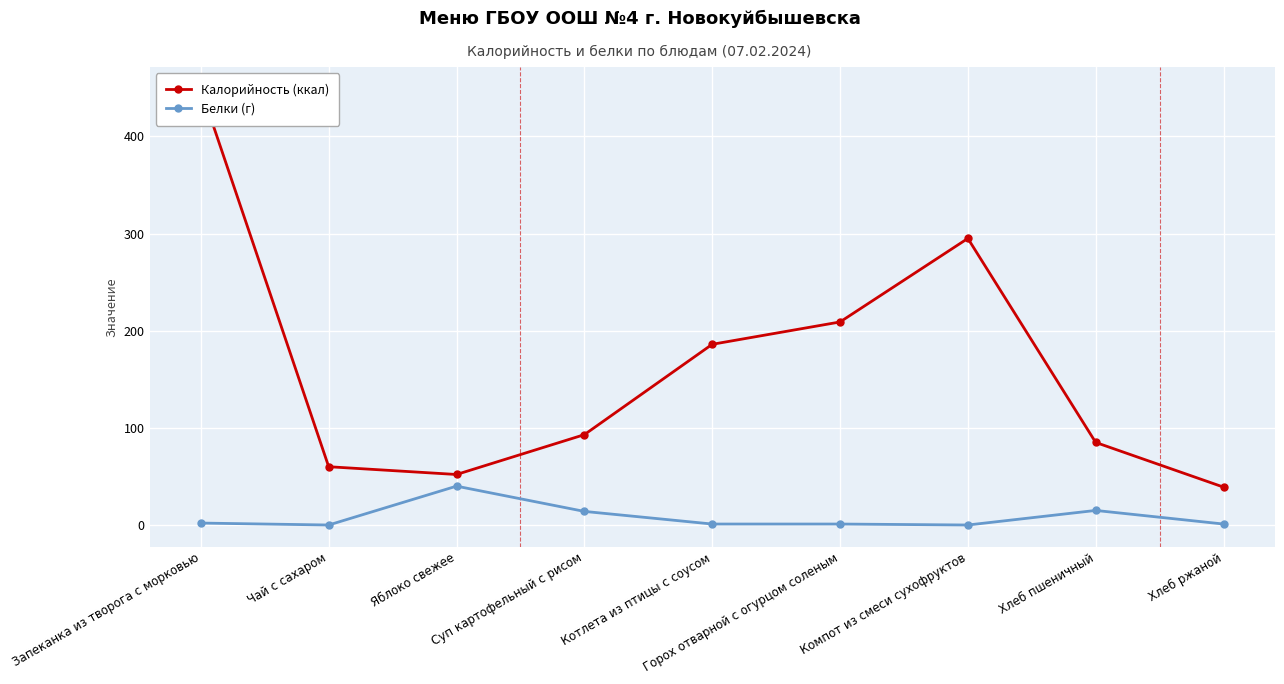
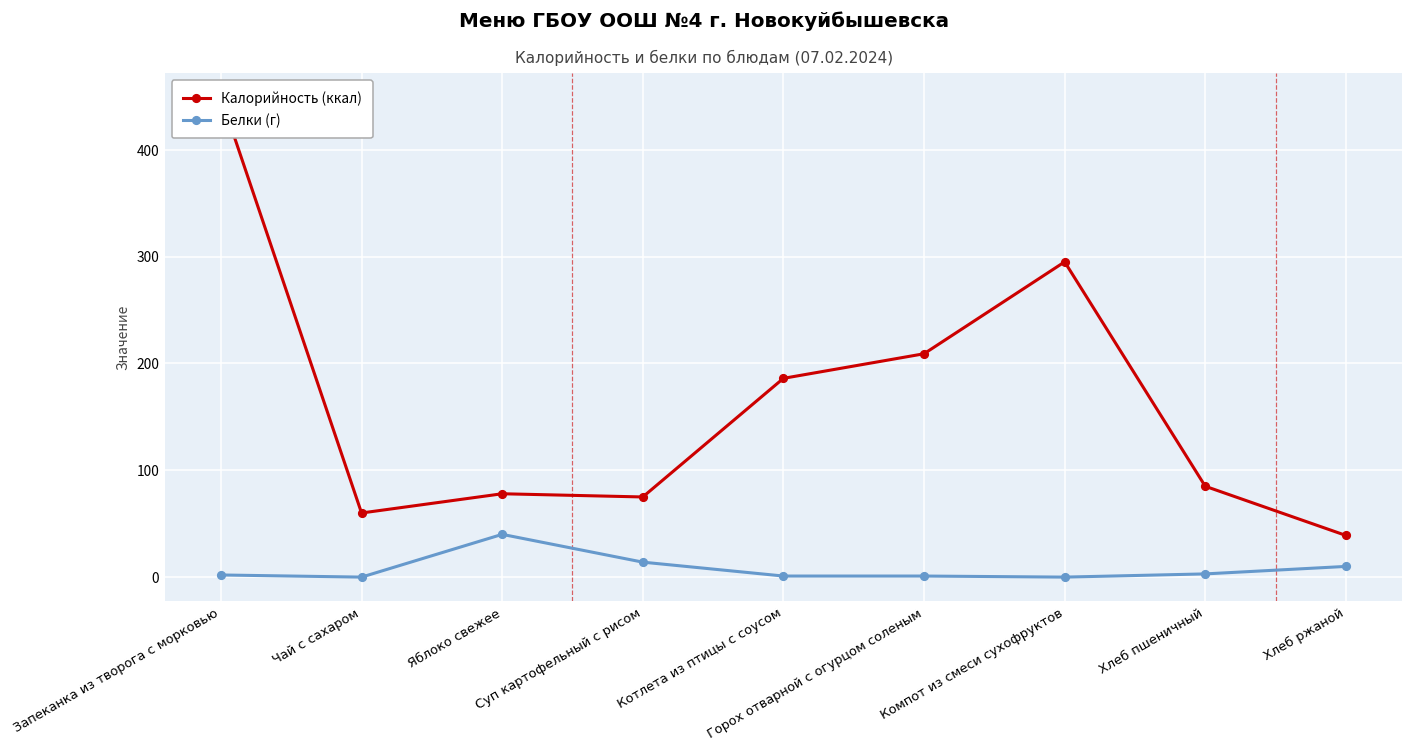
  {
    "Калорийность (ккал)": {
      "Чай с сахаром": 60,
-     "Яблоко свежее": 50,
-     "Суп картофельный с рисом": 90,
+     "Яблоко свежее": 80,
+     "Суп картофельный с рисом": 80,
      "Котлета из птицы с соусом": 190,
      "Горох отварной с огурцом соленым": 210,
      "Компот из смеси сухофруктов": 300,
      "Хлеб пшеничный": 90,
      "Хлеб ржаной": 40
    },
    "Белки (г)": {
      "Запеканка из творога с морковью": 0,
      "Чай с сахаром": 0,
      "Яблоко свежее": 40,
      "Суп картофельный с рисом": 10,
      "Котлета из птицы с соусом": 0,
      "Горох отварной с огурцом соленым": 0,
      "Компот из смеси сухофруктов": 0,
-     "Хлеб пшеничный": 20,
-     "Хлеб ржаной": 0
+     "Хлеб пшеничный": 0,
+     "Хлеб ржаной": 10
    }
  }
